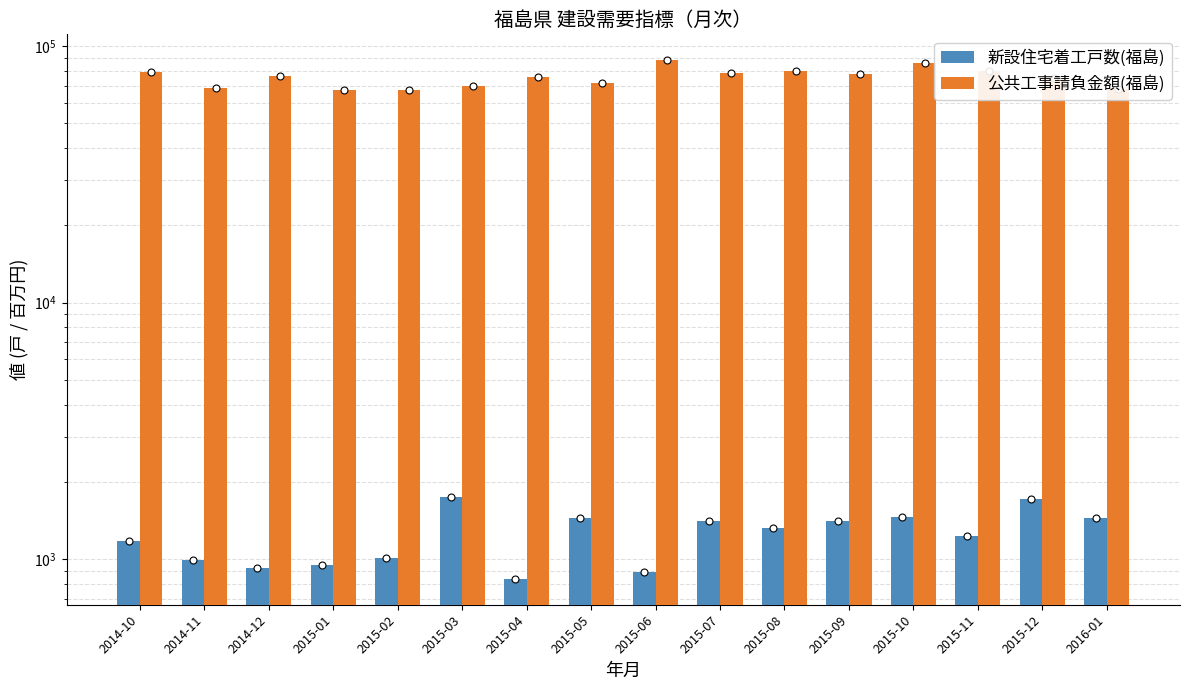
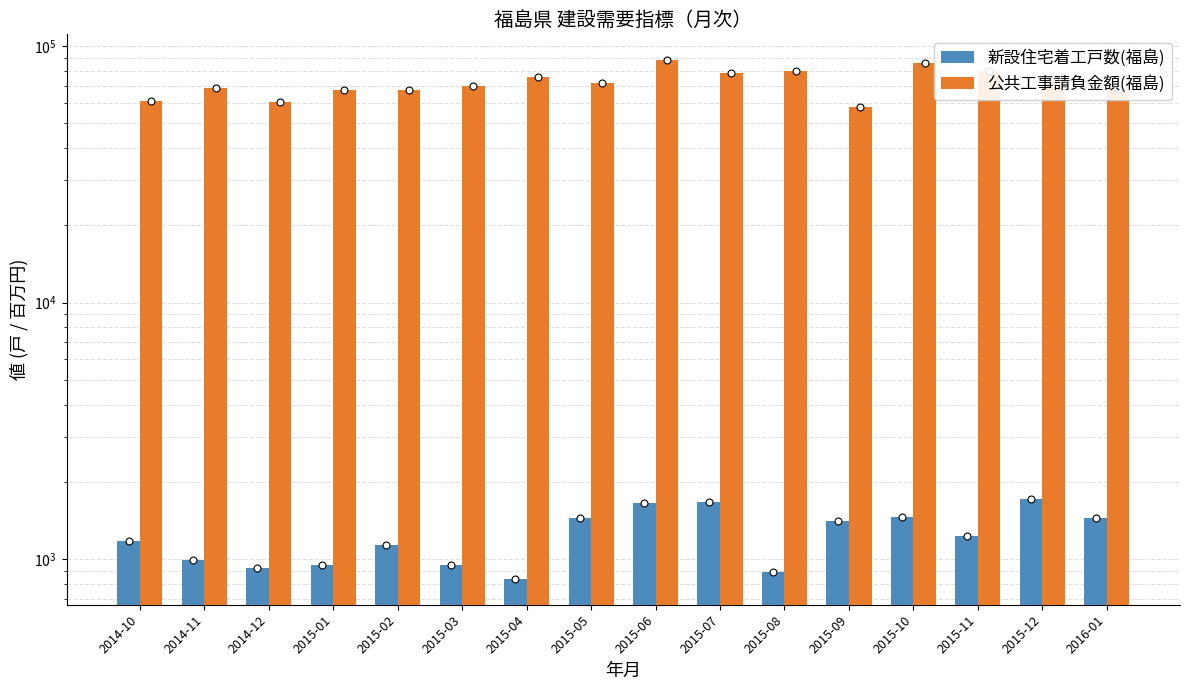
  {
    "新設住宅着工戸数(福島)": {
      "2014-10": 1200,
      "2014-11": 990,
      "2014-12": 920,
      "2015-01": 950,
-     "2015-02": 1000,
-     "2015-03": 1700,
+     "2015-02": 1100,
+     "2015-03": 950,
      "2015-04": 840,
      "2015-05": 1400,
-     "2015-06": 890,
-     "2015-07": 1400,
-     "2015-08": 1300,
+     "2015-06": 1700,
+     "2015-07": 1700,
+     "2015-08": 890,
      "2015-09": 1400,
      "2015-10": 1500,
      "2015-11": 1200,
      "2015-12": 1700,
      "2016-01": 1400
    },
    "公共工事請負金額(福島)": {
-     "2014-10": 79000,
+     "2014-10": 61000,
      "2014-11": 69000,
-     "2014-12": 76000,
+     "2014-12": 61000,
      "2015-01": 68000,
      "2015-02": 68000,
      "2015-03": 70000,
      "2015-04": 76000,
      "2015-05": 72000,
      "2015-06": 88000,
      "2015-07": 78000,
      "2015-08": 80000,
-     "2015-09": 78000,
+     "2015-09": 58000,
      "2015-10": 86000
    }
  }
